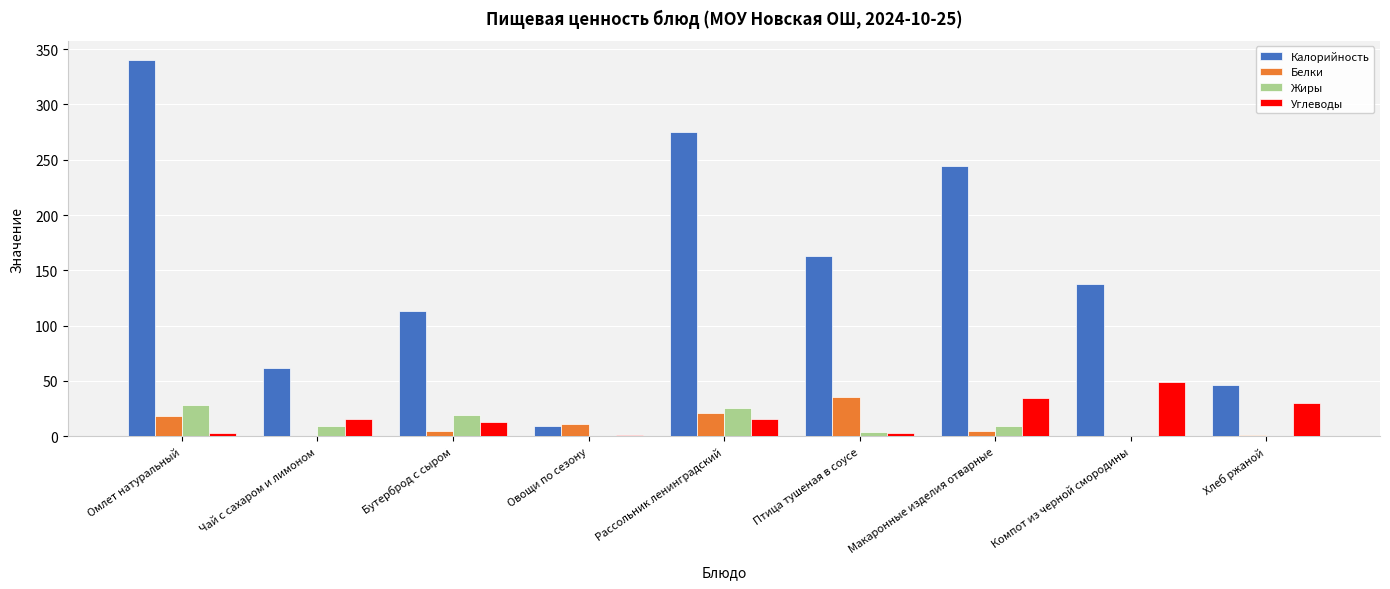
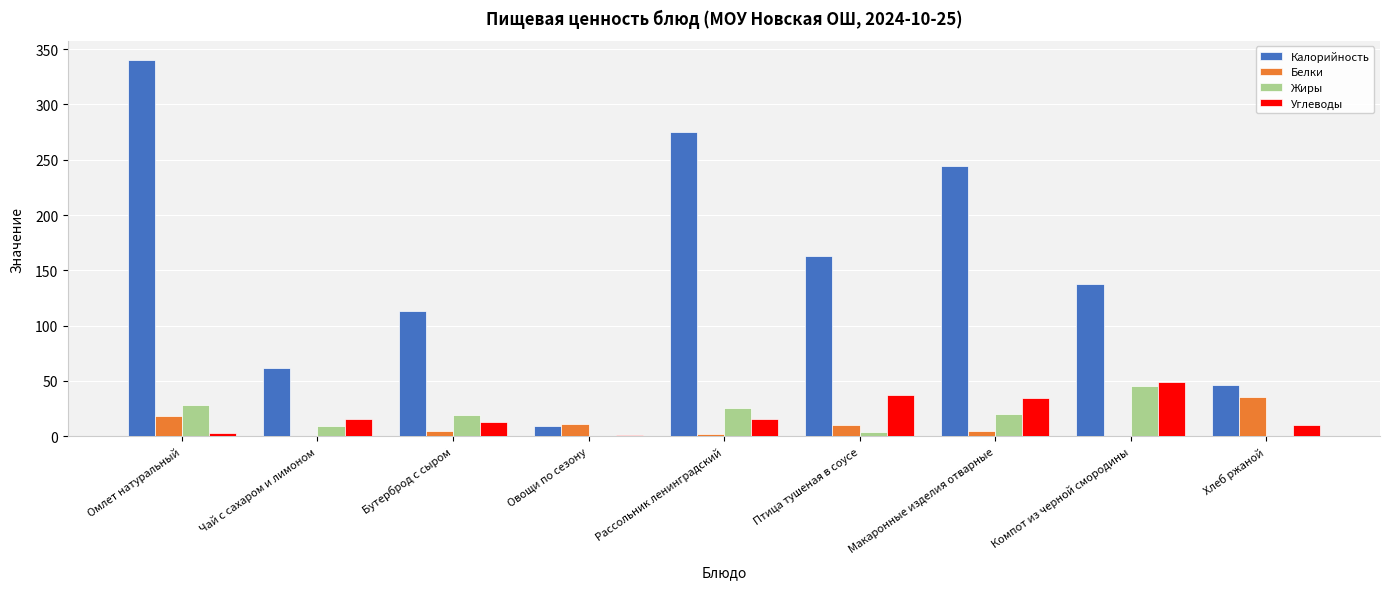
  {
    "Калорийность": {
      "Омлет натуральный": 341,
      "Чай с сахаром и лимоном": 62,
      "Бутерброд с сыром": 113,
      "Овощи по сезону": 10,
      "Рассольник ленинградский": 275,
      "Птица тушеная в соусе": 163,
      "Макаронные изделия отварные": 245,
      "Компот из черной смородины": 138,
      "Хлеб ржаной": 46
    },
    "Белки": {
      "Омлет натуральный": 19,
      "Бутерброд с сыром": 5,
      "Овощи по сезону": 11,
-     "Рассольник ленинградский": 21,
-     "Птица тушеная в соусе": 35,
+     "Рассольник ленинградский": 2,
+     "Птица тушеная в соусе": 10,
      "Макаронные изделия отварные": 5,
-     "Хлеб ржаной": 1
+     "Хлеб ржаной": 36
    },
    "Жиры": {
      "Омлет натуральный": 28,
      "Чай с сахаром и лимоном": 10,
      "Бутерброд с сыром": 19,
      "Рассольник ленинградский": 26,
      "Птица тушеная в соусе": 4,
-     "Макаронные изделия отварные": 9,
-     "Компот из черной смородины": 0
+     "Макаронные изделия отварные": 20,
+     "Компот из черной смородины": 46
    },
    "Углеводы": {
      "Омлет натуральный": 3,
      "Чай с сахаром и лимоном": 15,
      "Бутерброд с сыром": 13,
      "Рассольник ленинградский": 16,
-     "Птица тушеная в соусе": 3,
+     "Птица тушеная в соусе": 37,
      "Макаронные изделия отварные": 34,
      "Компот из черной смородины": 49,
-     "Хлеб ржаной": 30
+     "Хлеб ржаной": 10
    }
  }
